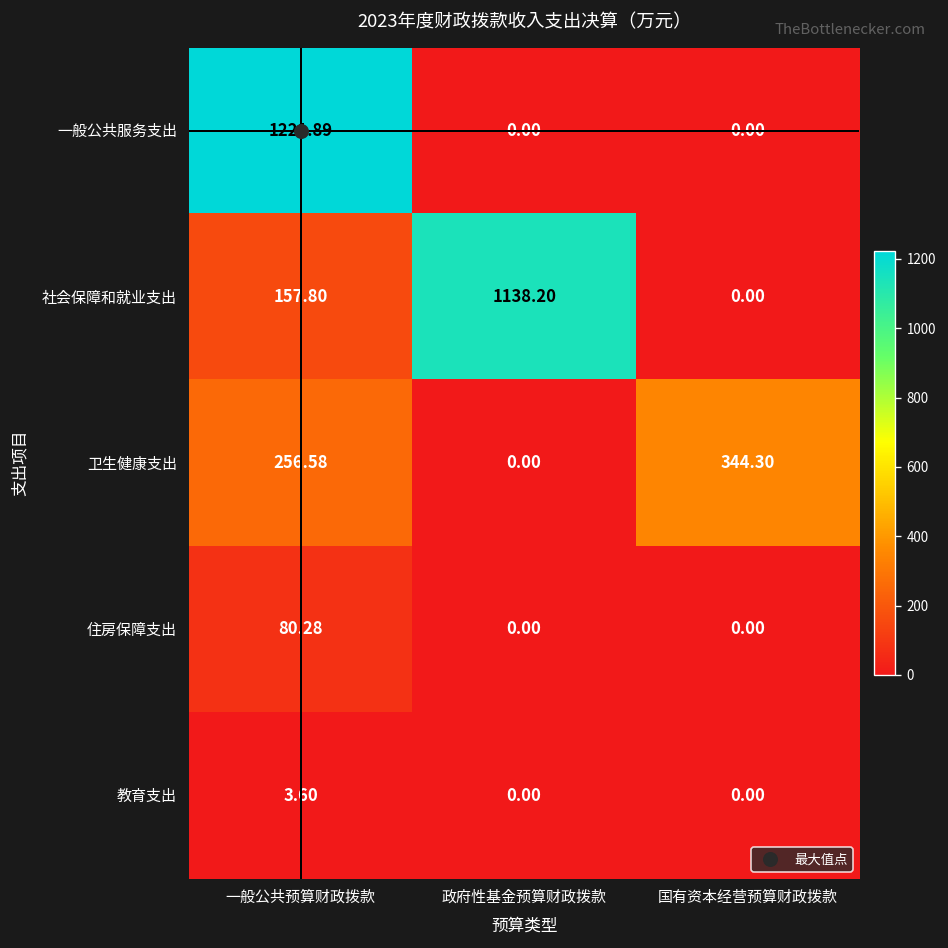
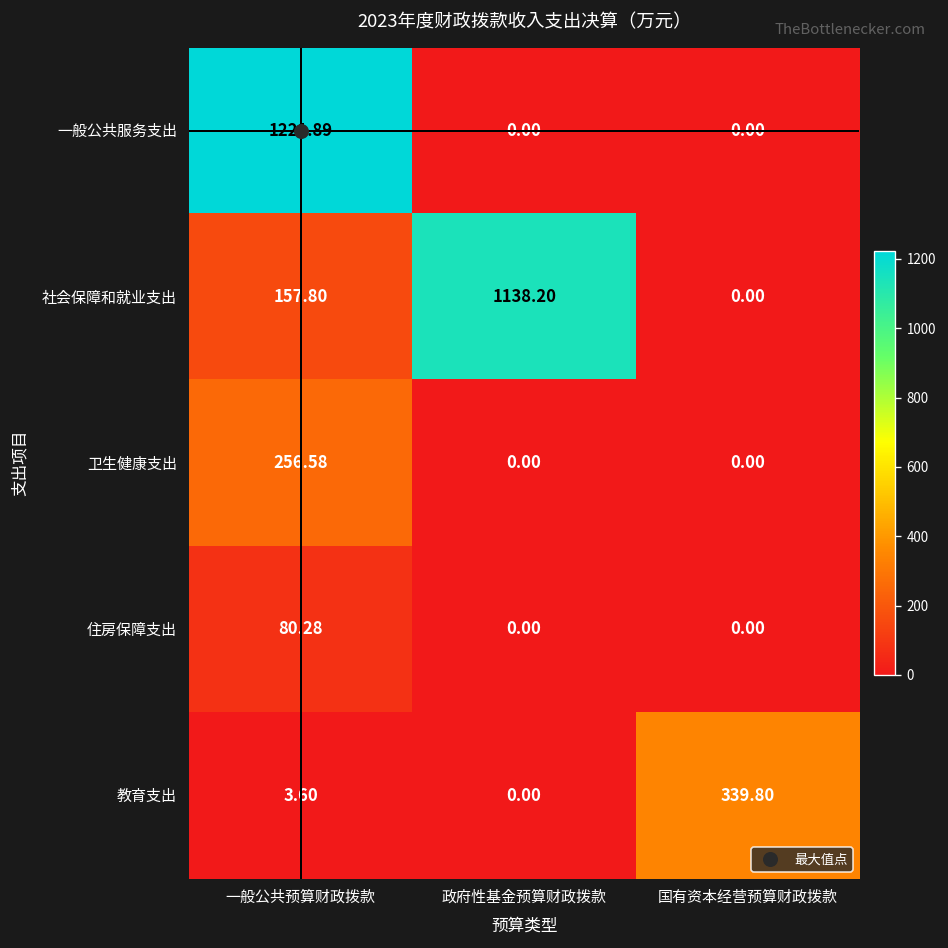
  {
    "一般公共服务支出": {
      "政府性基金预算财政拨款": 0.00,
      "国有资本经营预算财政拨款": 0.00
    },
    "社会保障和就业支出": {
      "一般公共预算财政拨款": 157.80,
      "政府性基金预算财政拨款": 1138.20,
      "国有资本经营预算财政拨款": 0.00
    },
    "卫生健康支出": {
      "一般公共预算财政拨款": 256.58,
      "政府性基金预算财政拨款": 0.00,
-     "国有资本经营预算财政拨款": 344.30
+     "国有资本经营预算财政拨款": 0.00
    },
    "住房保障支出": {
      "一般公共预算财政拨款": 80.28,
      "政府性基金预算财政拨款": 0.00,
      "国有资本经营预算财政拨款": 0.00
    },
    "教育支出": {
      "一般公共预算财政拨款": 3.60,
      "政府性基金预算财政拨款": 0.00,
-     "国有资本经营预算财政拨款": 0.00
+     "国有资本经营预算财政拨款": 339.80
    }
  }
